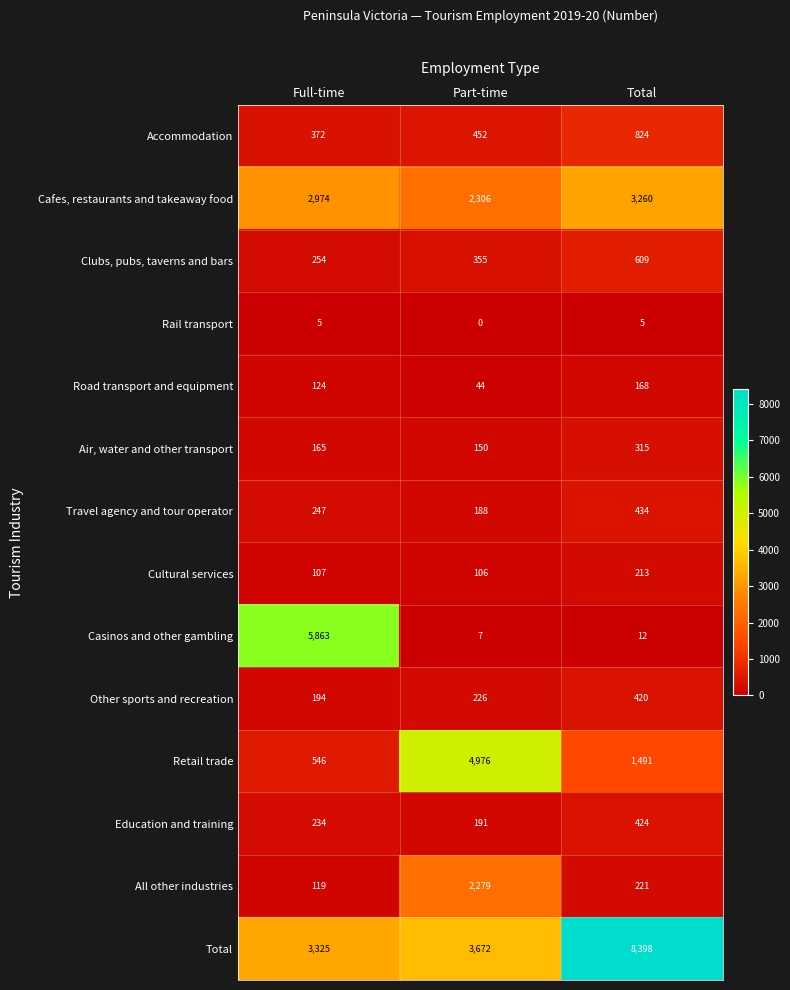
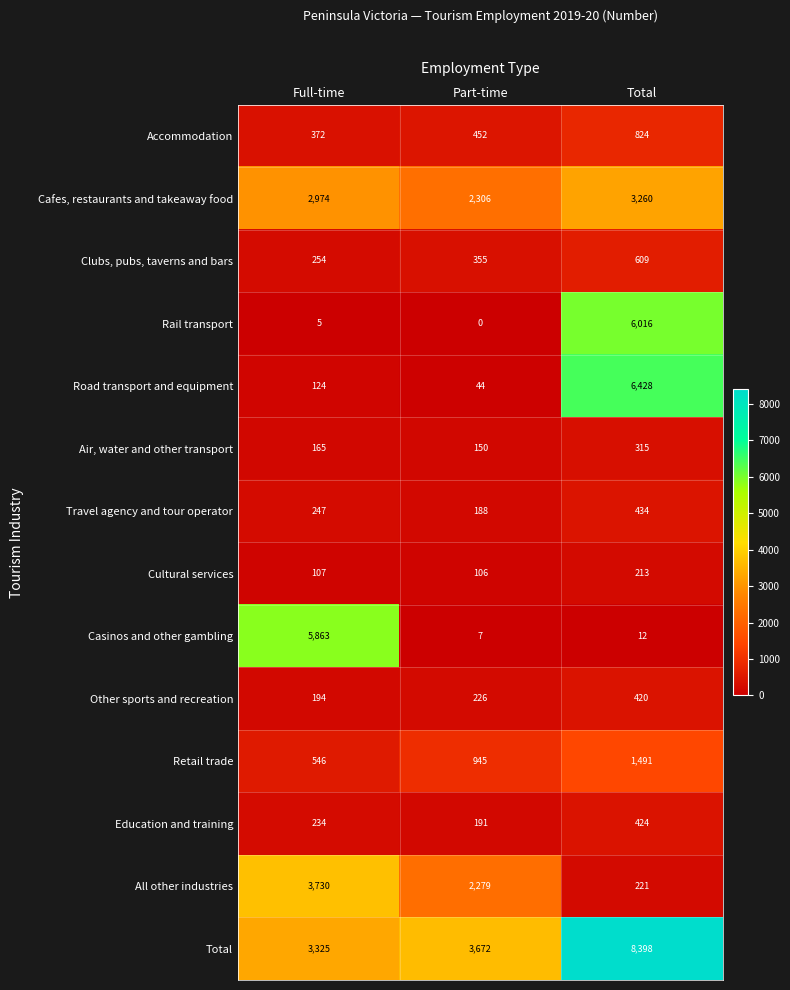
  {
    "Accommodation": {
      "Full-time": "372",
      "Part-time": "452",
      "Total": "824"
    },
    "Cafes, restaurants and takeaway food": {
      "Full-time": "2,974",
      "Part-time": "2,306",
      "Total": "3,260"
    },
    "Clubs, pubs, taverns and bars": {
      "Full-time": "254",
      "Part-time": "355",
      "Total": "609"
    },
    "Rail transport": {
      "Full-time": "5",
      "Part-time": "0",
-     "Total": "5"
+     "Total": "6,016"
    },
    "Road transport and equipment": {
      "Full-time": "124",
      "Part-time": "44",
-     "Total": "168"
+     "Total": "6,428"
    },
    "Air, water and other transport": {
      "Full-time": "165",
      "Part-time": "150",
      "Total": "315"
    },
    "Travel agency and tour operator": {
      "Full-time": "247",
      "Part-time": "188",
      "Total": "434"
    },
    "Cultural services": {
      "Full-time": "107",
      "Part-time": "106",
      "Total": "213"
    },
    "Casinos and other gambling": {
      "Full-time": "5,863",
      "Part-time": "7",
      "Total": "12"
    },
    "Other sports and recreation": {
      "Full-time": "194",
      "Part-time": "226",
      "Total": "420"
    },
    "Retail trade": {
      "Full-time": "546",
-     "Part-time": "4,976",
+     "Part-time": "945",
      "Total": "1,491"
    },
    "Education and training": {
      "Full-time": "234",
      "Part-time": "191",
      "Total": "424"
    },
    "All other industries": {
-     "Full-time": "119",
+     "Full-time": "3,730",
      "Part-time": "2,279",
      "Total": "221"
    },
    "Total": {
      "Full-time": "3,325",
      "Part-time": "3,672",
      "Total": "8,398"
    }
  }
